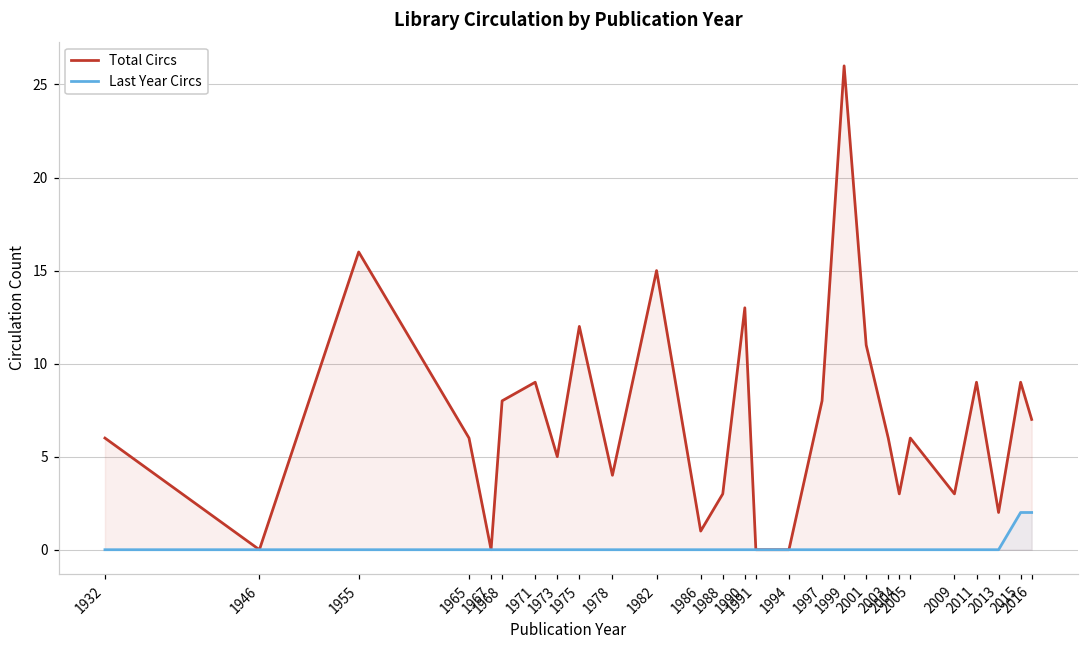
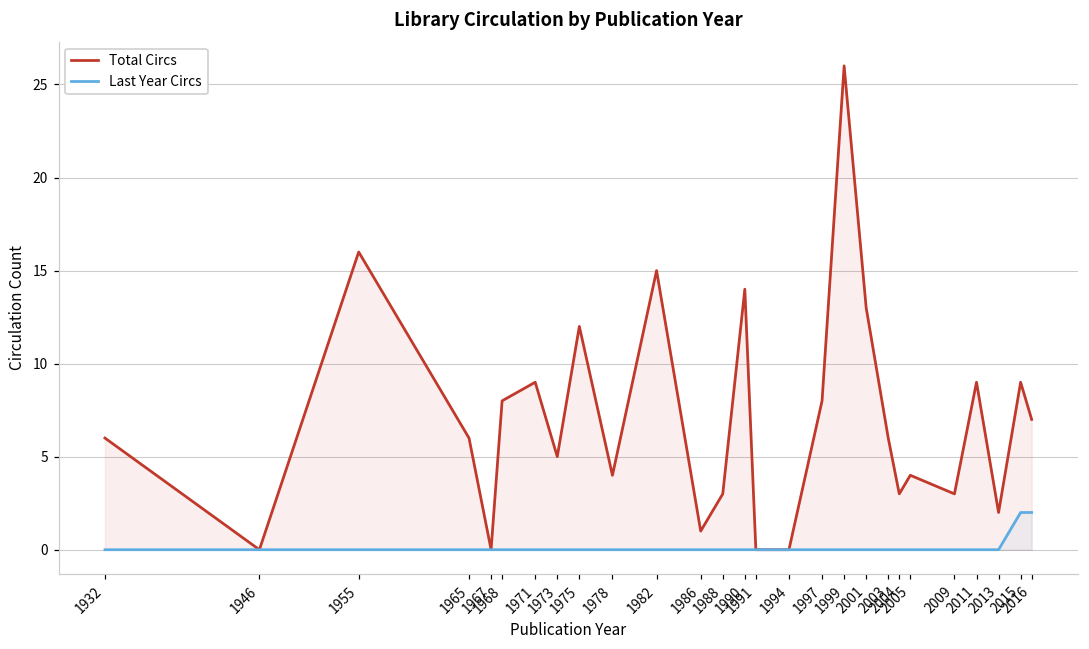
  {
    "Total Circs": {
      "1932": 6,
      "1955": 16,
      "1965": 6,
      "1968": 8,
      "1971": 9,
      "1973": 5,
      "1975": 12,
      "1978": 4,
      "1982": 15,
      "1986": 1,
      "1988": 3,
-     "1990": 13,
+     "1990": 14,
      "1997": 8,
      "1999": 26,
-     "2001": 11,
+     "2001": 13,
      "2003": 6,
      "2004": 3,
-     "2005": 6,
+     "2005": 4,
      "2009": 3,
      "2011": 9,
      "2013": 2,
      "2015": 9,
      "2016": 7
    },
    "Last Year Circs": {
      "1932": 0,
      "1955": 0,
      "1965": 0,
      "1968": 0,
      "1971": 0,
      "1973": 0,
      "1975": 0,
      "1978": 0,
      "1982": 0,
      "1986": 0,
      "1988": 0,
      "1990": 0,
      "1997": 0,
      "1999": 0,
      "2001": 0,
      "2003": 0,
      "2004": 0,
      "2005": 0,
      "2009": 0,
      "2011": 0,
      "2013": 0,
      "2015": 2,
      "2016": 2
    }
  }
